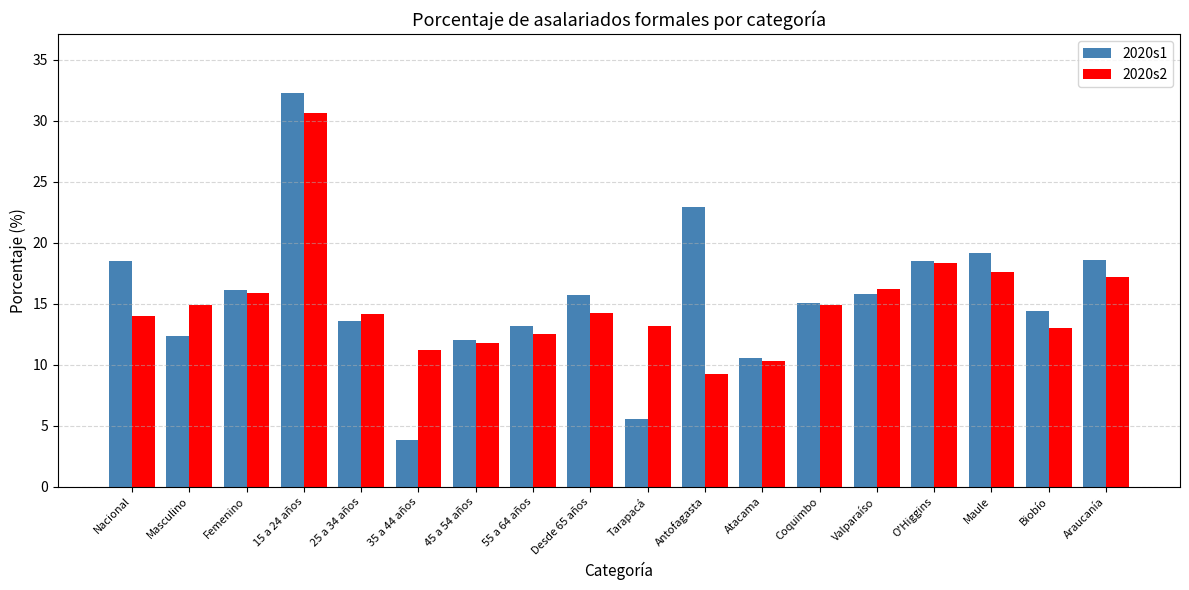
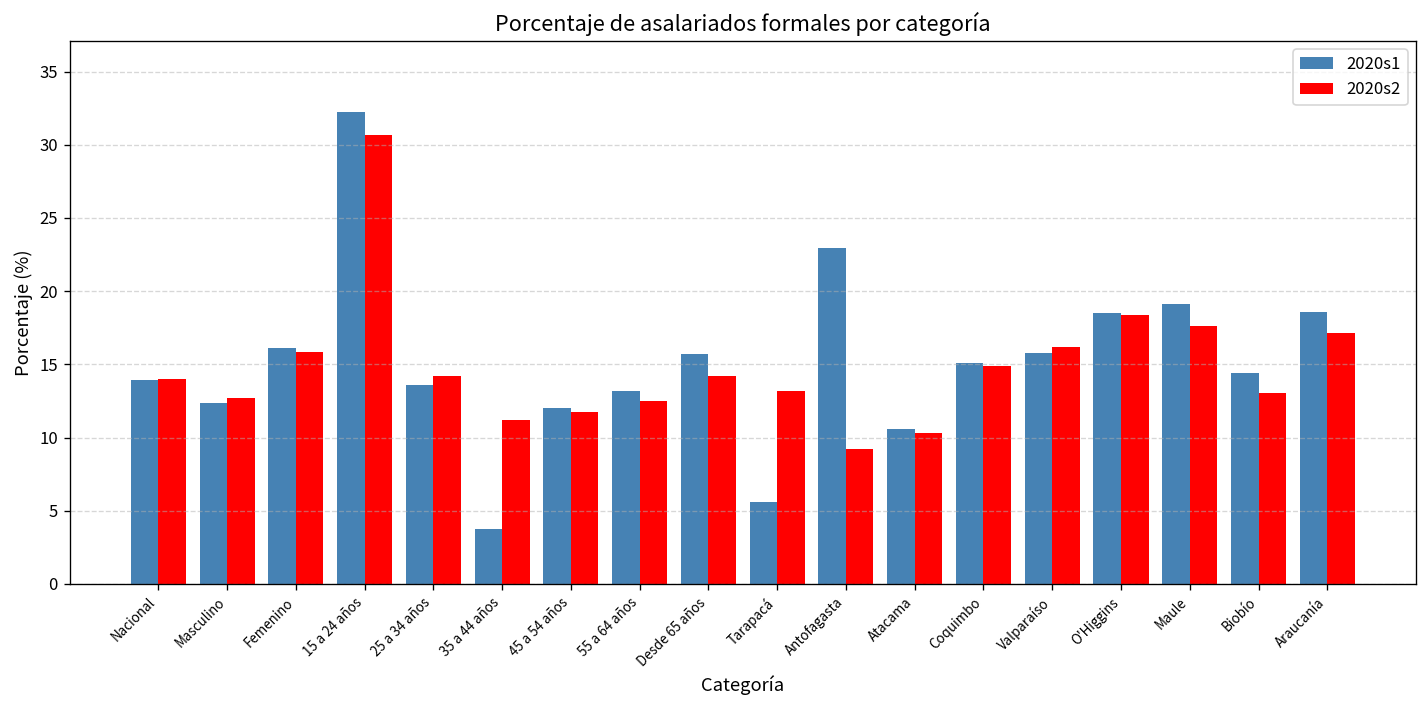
  {
    "2020s1": {
-     "Nacional": 18.5,
+     "Nacional": 14.0,
      "Masculino": 12.4,
      "Femenino": 16.1,
      "15 a 24 años": 32.2,
      "25 a 34 años": 13.6,
      "35 a 44 años": 3.8,
      "45 a 54 años": 12.0,
      "55 a 64 años": 13.1,
      "Desde 65 años": 15.7,
      "Tarapacá": 5.6,
      "Antofagasta": 22.9,
      "Atacama": 10.6,
      "Coquimbo": 15.1,
      "Valparaíso": 15.8,
      "O'Higgins": 18.5,
      "Maule": 19.1,
      "Biobío": 14.4,
      "Araucanía": 18.6
    },
    "2020s2": {
      "Nacional": 14.0,
-     "Masculino": 14.9,
+     "Masculino": 12.7,
      "Femenino": 15.9,
      "15 a 24 años": 30.7,
      "25 a 34 años": 14.2,
      "35 a 44 años": 11.2,
      "45 a 54 años": 11.8,
      "55 a 64 años": 12.5,
      "Desde 65 años": 14.2,
      "Tarapacá": 13.2,
      "Antofagasta": 9.2,
      "Atacama": 10.3,
      "Coquimbo": 14.9,
      "Valparaíso": 16.2,
      "O'Higgins": 18.4,
      "Maule": 17.6,
      "Biobío": 13.0,
      "Araucanía": 17.2
    }
  }
